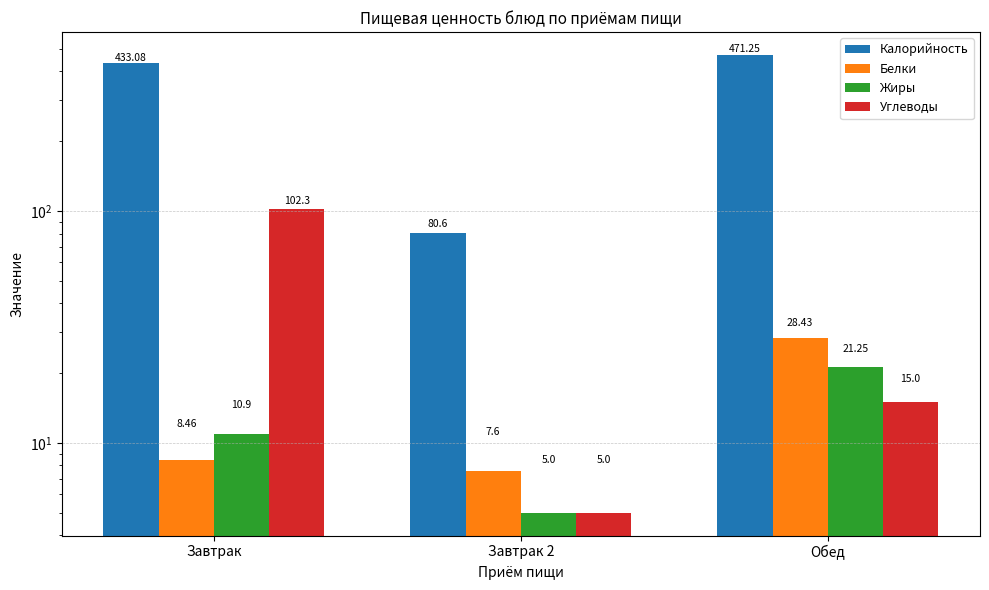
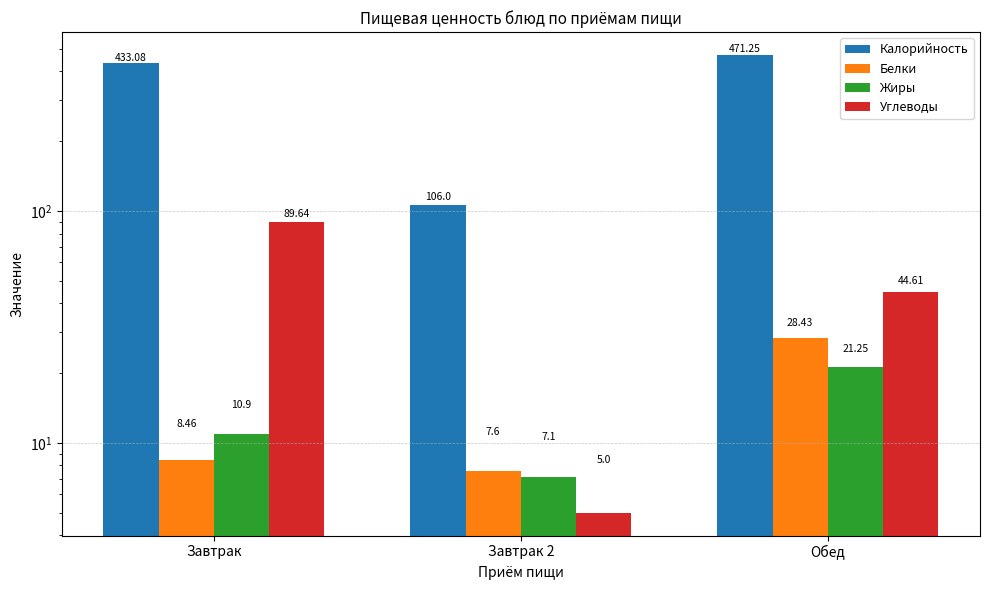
  {
    "Калорийность": {
      "Завтрак": 433.08,
-     "Завтрак 2": 80.6,
+     "Завтрак 2": 106.0,
      "Обед": 471.25
    },
    "Белки": {
      "Обед": 28.43
    },
    "Жиры": {
      "Завтрак": 10.9,
-     "Завтрак 2": 5.0,
+     "Завтрак 2": 7.1,
      "Обед": 21.25
    },
    "Углеводы": {
-     "Завтрак": 102.3,
-     "Обед": 15.0
+     "Завтрак": 89.64,
+     "Обед": 44.61
    }
  }
